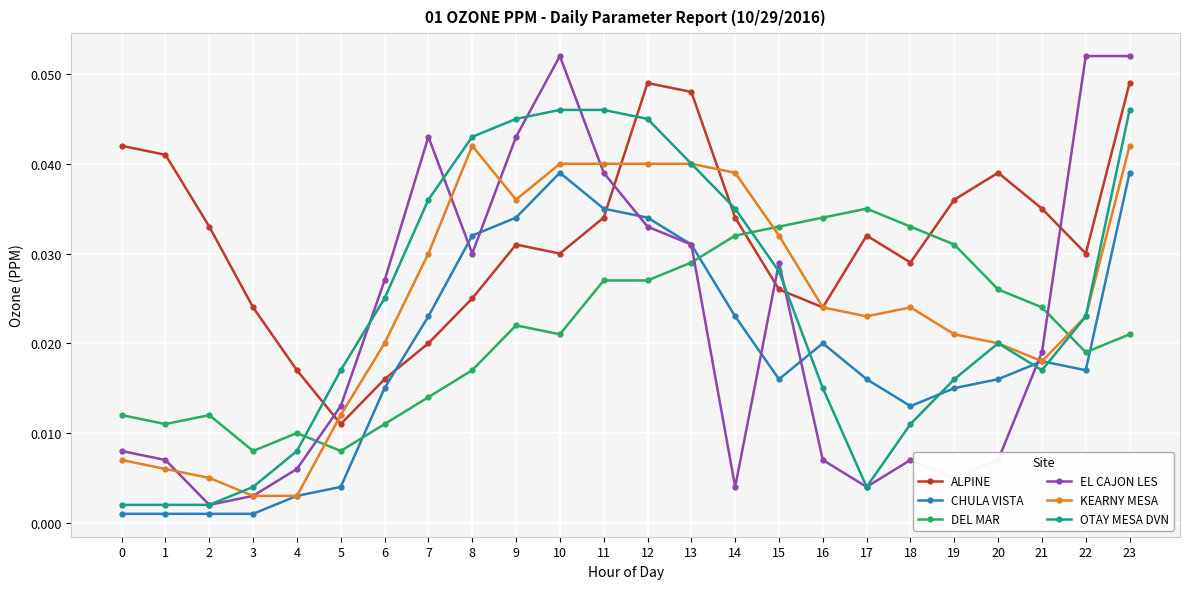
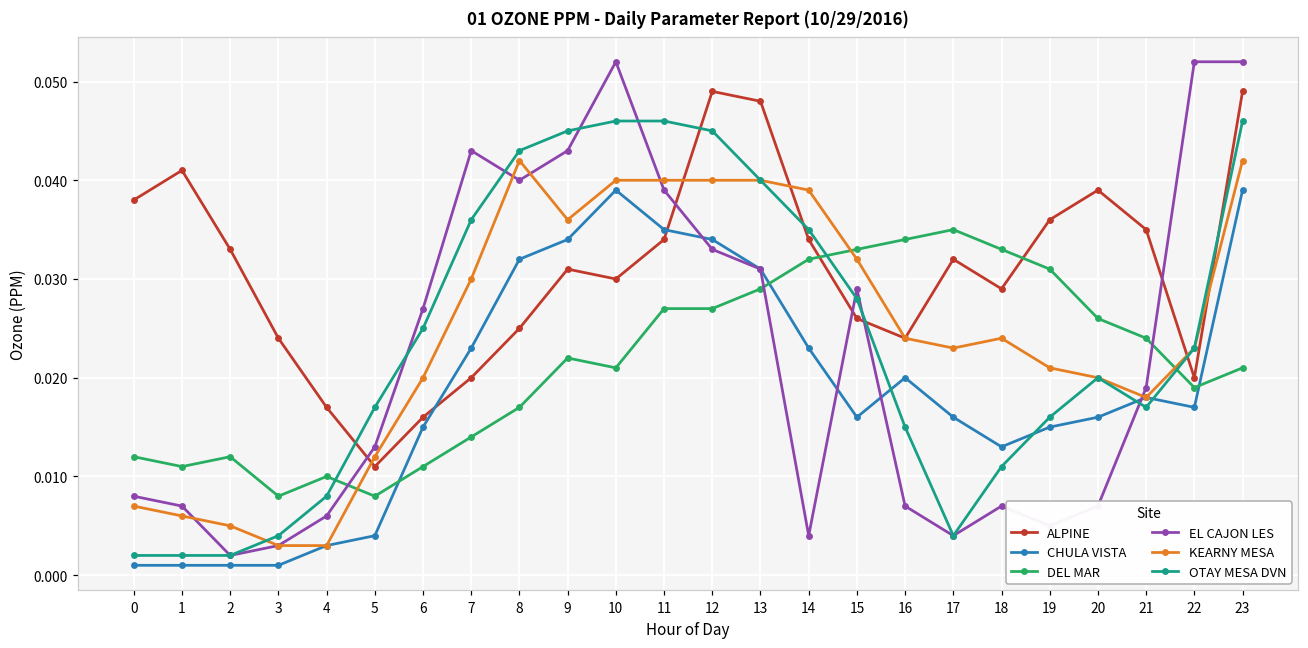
  {
    "ALPINE": {
-     "0": 0.042,
+     "0": 0.038,
      "1": 0.041,
      "2": 0.033,
      "3": 0.024,
      "4": 0.017,
      "5": 0.011,
      "6": 0.016,
      "7": 0.020,
      "8": 0.025,
      "9": 0.031,
      "10": 0.030,
      "11": 0.034,
      "12": 0.049,
      "13": 0.048,
      "14": 0.034,
      "15": 0.026,
      "17": 0.032,
      "18": 0.029,
      "19": 0.036,
      "20": 0.039,
      "21": 0.035,
-     "22": 0.03,
+     "22": 0.02,
      "23": 0.049
    },
    "CHULA VISTA": {
      "0": 0.001,
      "1": 0.001,
      "2": 0.001,
      "3": 0.001,
      "5": 0.004,
      "6": 0.015,
      "7": 0.023,
      "8": 0.032,
      "9": 0.034,
      "10": 0.039,
      "11": 0.035,
      "12": 0.034,
      "14": 0.023,
      "15": 0.016,
      "16": 0.020,
      "17": 0.016,
      "18": 0.013,
      "19": 0.015,
      "20": 0.016,
      "22": 0.017,
      "23": 0.039
    },
    "EL CAJON LES": {
      "0": 0.008,
      "1": 0.007,
      "4": 0.006,
      "5": 0.013,
      "6": 0.027,
      "7": 0.043,
-     "8": 0.03,
+     "8": 0.04,
      "9": 0.043,
      "10": 0.052,
      "11": 0.039,
      "12": 0.033,
      "14": 0.004,
      "15": 0.029,
      "16": 0.007,
      "18": 0.007,
      "21": 0.019,
      "22": 0.052,
      "23": 0.052
    },
    "KEARNY MESA": {
      "0": 0.007,
      "1": 0.006,
      "2": 0.005,
      "5": 0.012,
      "6": 0.020,
      "7": 0.030,
      "8": 0.042,
      "9": 0.036,
      "10": 0.040,
      "11": 0.040,
      "12": 0.040,
      "14": 0.039,
      "15": 0.032,
      "17": 0.023,
      "18": 0.024,
      "19": 0.021,
      "23": 0.042
    }
  }
